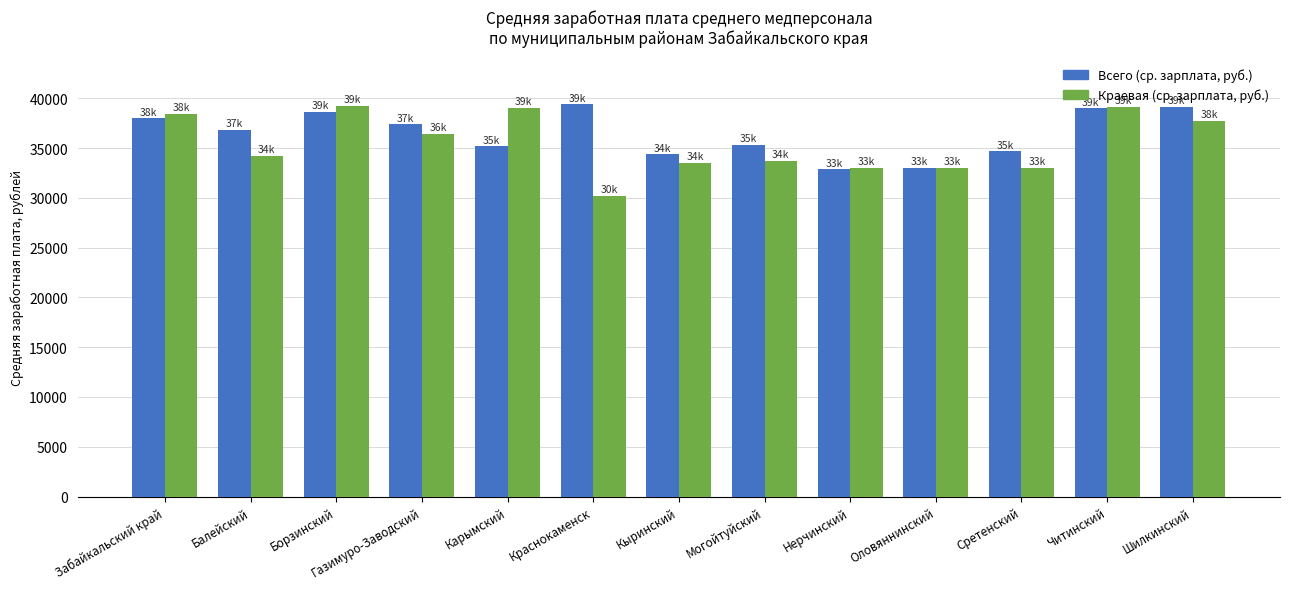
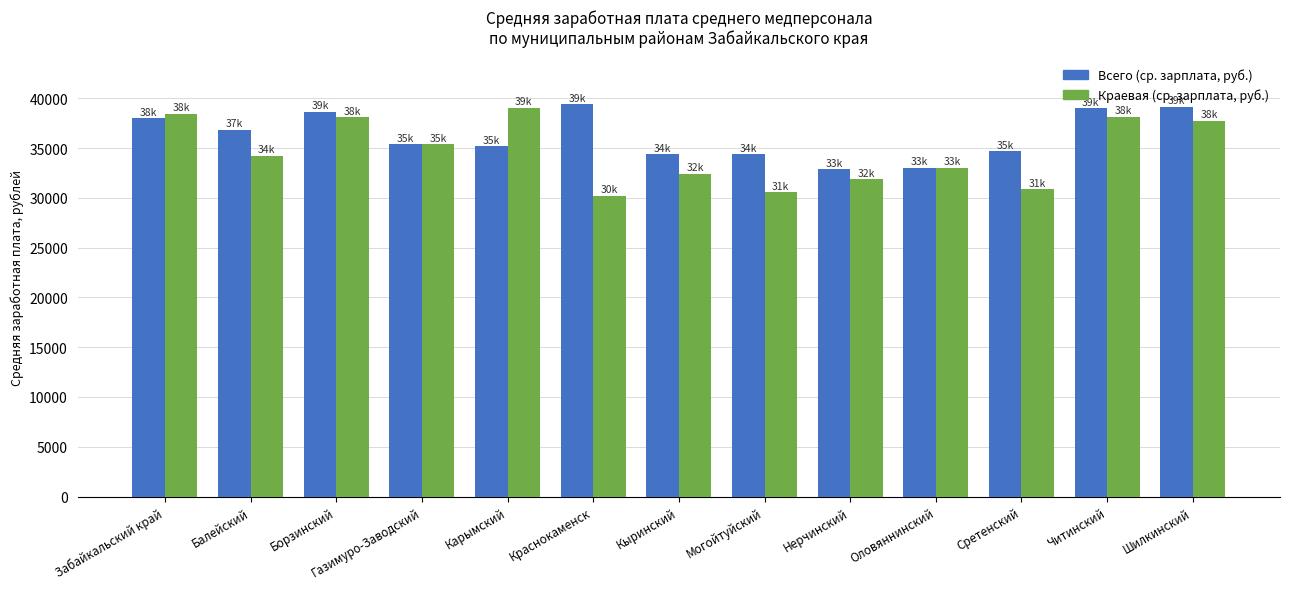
  {
    "Всего (ср. зарплата, руб.)": {
      "Забайкальский край": "38k",
      "Балейский": "37k",
      "Борзинский": "39k",
-     "Газимуро-Заводский": "37k",
+     "Газимуро-Заводский": "35k",
      "Карымский": "35k",
      "Краснокаменск": "39k",
      "Кыринский": "34k",
-     "Могойтуйский": "35k",
+     "Могойтуйский": "34k",
      "Нерчинский": "33k",
      "Оловяннинский": "33k",
      "Сретенский": "35k",
      "Читинский": "39k",
      "Шилкинский": "39k"
    },
    "Краевая (ср. зарплата, руб.)": {
      "Забайкальский край": "38k",
      "Балейский": "34k",
-     "Борзинский": "39k",
-     "Газимуро-Заводский": "36k",
+     "Борзинский": "38k",
+     "Газимуро-Заводский": "35k",
      "Карымский": "39k",
      "Краснокаменск": "30k",
-     "Кыринский": "34k",
-     "Могойтуйский": "34k",
-     "Нерчинский": "33k",
+     "Кыринский": "32k",
+     "Могойтуйский": "31k",
+     "Нерчинский": "32k",
      "Оловяннинский": "33k",
-     "Сретенский": "33k",
-     "Читинский": "39k",
+     "Сретенский": "31k",
+     "Читинский": "38k",
      "Шилкинский": "38k"
    }
  }
